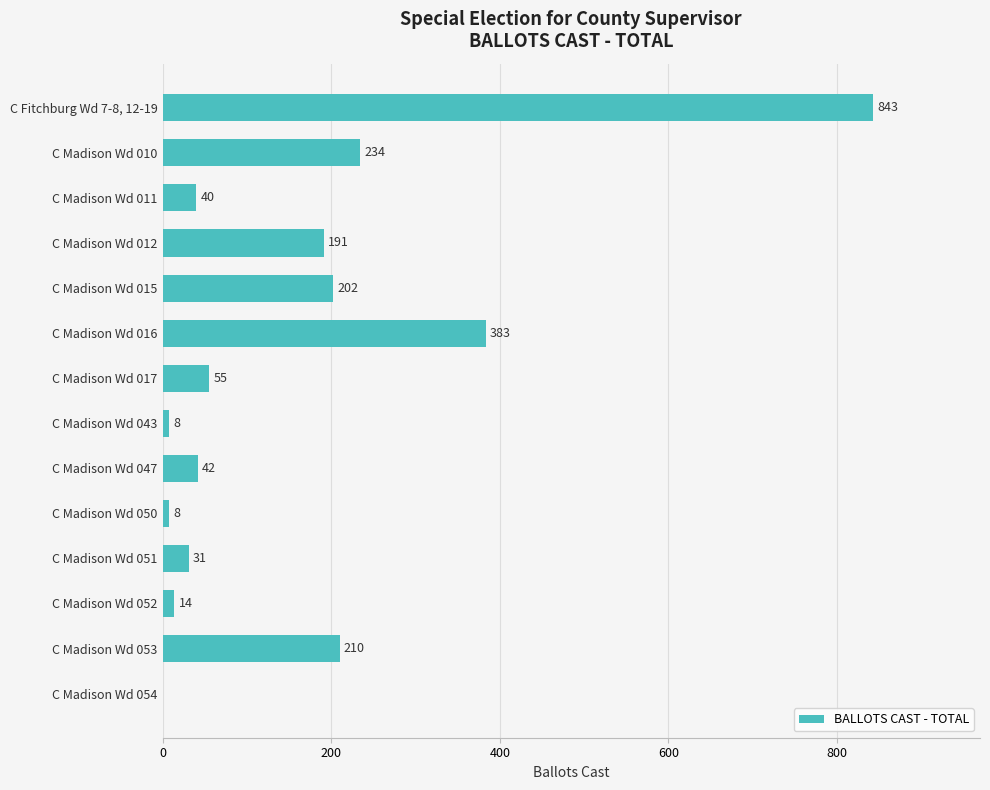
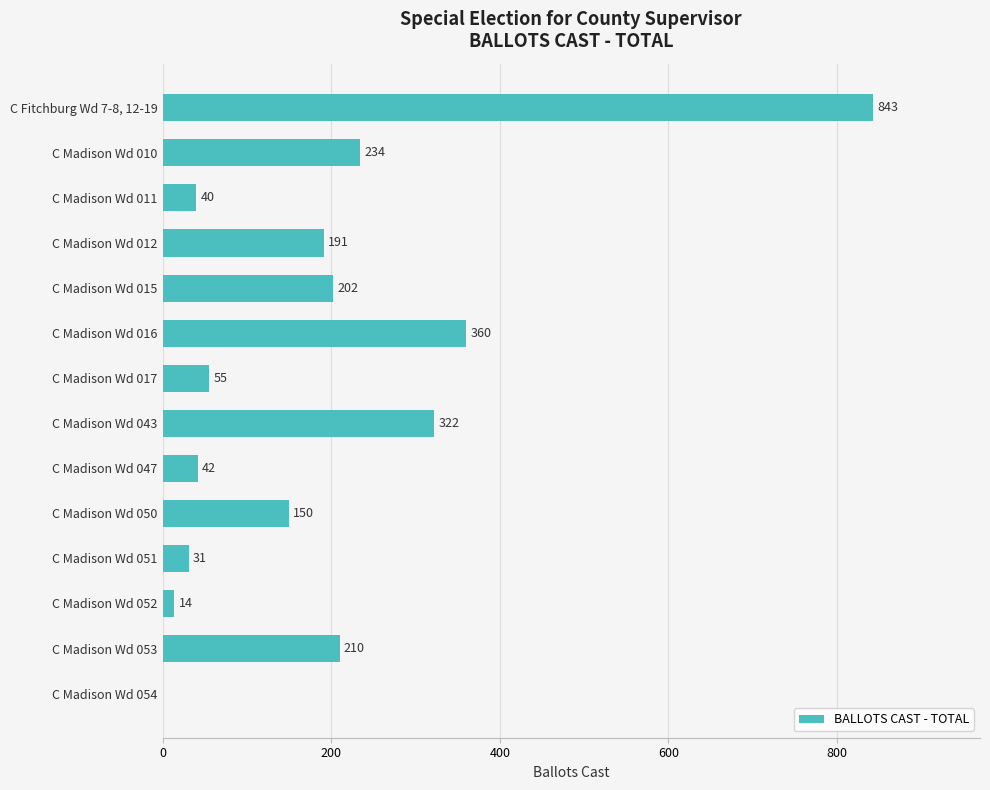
  {
    "C Fitchburg Wd 7-8, 12-19": 843,
    "C Madison Wd 010": 234,
    "C Madison Wd 011": 40,
    "C Madison Wd 012": 191,
    "C Madison Wd 015": 202,
-   "C Madison Wd 016": 383,
+   "C Madison Wd 016": 360,
    "C Madison Wd 017": 55,
-   "C Madison Wd 043": 8,
+   "C Madison Wd 043": 322,
    "C Madison Wd 047": 42,
-   "C Madison Wd 050": 8,
+   "C Madison Wd 050": 150,
    "C Madison Wd 051": 31,
    "C Madison Wd 052": 14,
    "C Madison Wd 053": 210
  }
